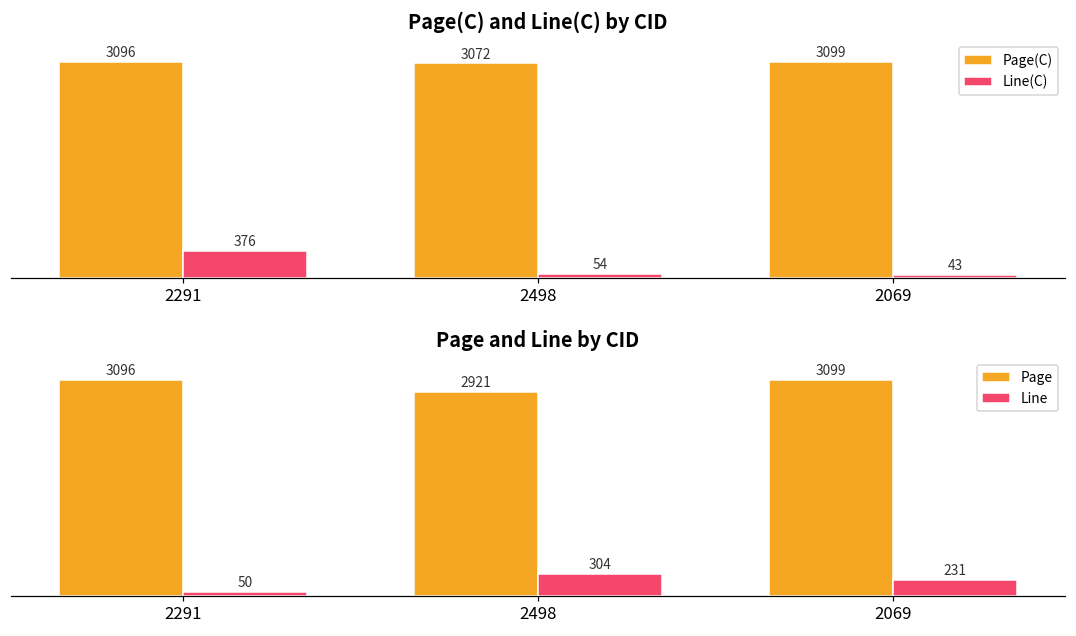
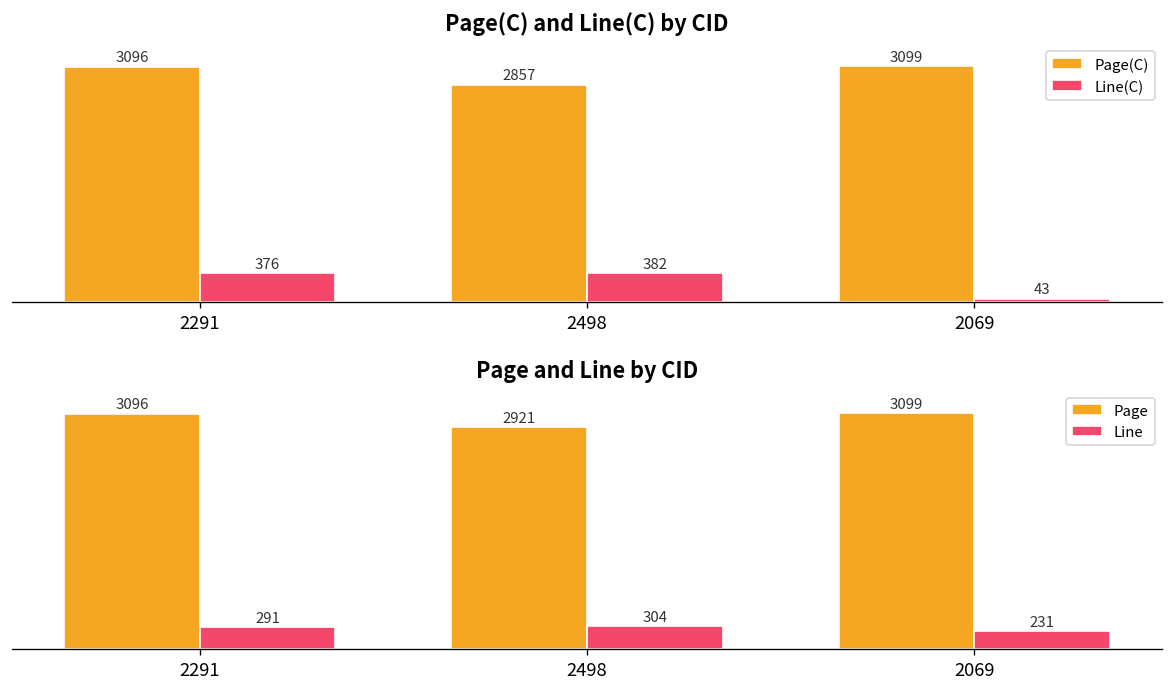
  {
    "Page(C) and Line(C) by CID": {
      "Page(C)": {
        "2291": 3096,
-       "2498": 3072,
+       "2498": 2857,
        "2069": 3099
      },
      "Line(C)": {
        "2291": 376,
-       "2498": 54,
+       "2498": 382,
        "2069": 43
      }
    },
    "Page and Line by CID": {
      "Page": {
        "2291": 3096,
        "2498": 2921,
        "2069": 3099
      },
      "Line": {
-       "2291": 50,
+       "2291": 291,
        "2498": 304,
        "2069": 231
      }
    }
  }
